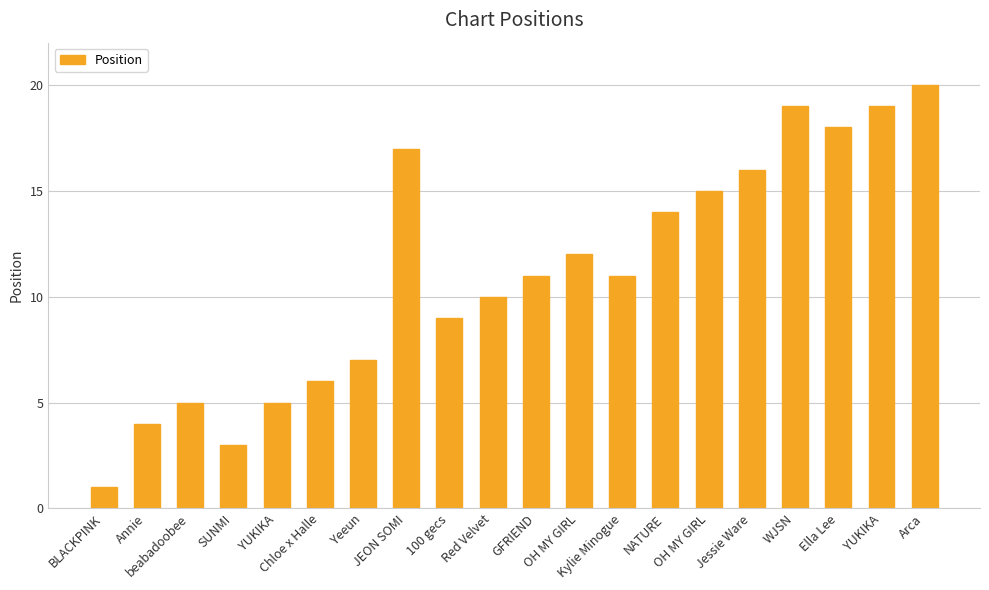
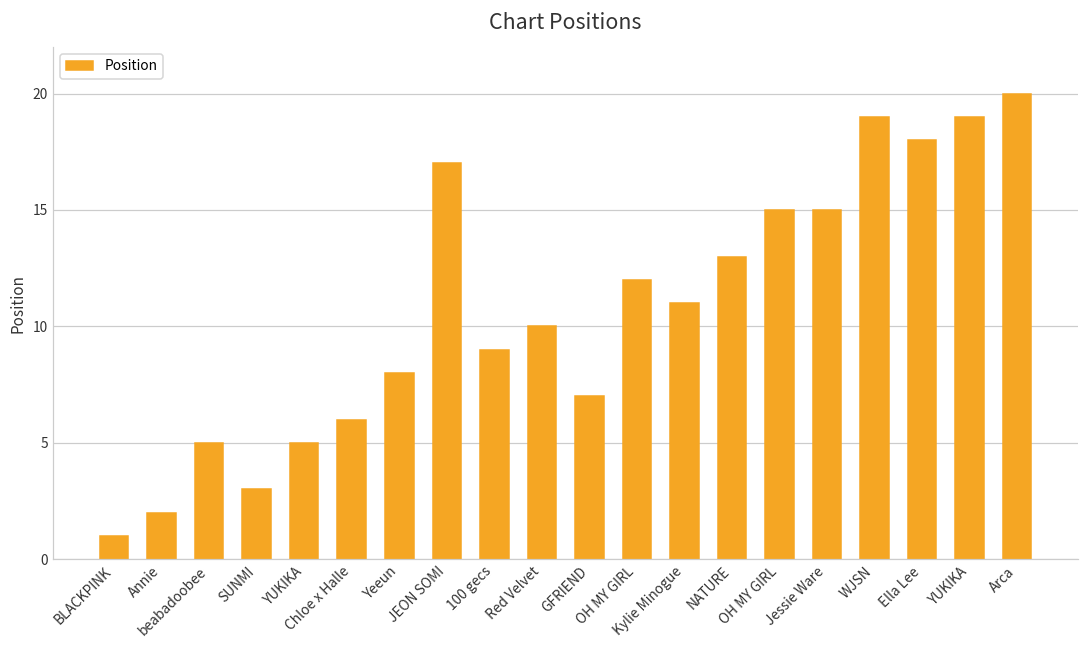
  {
    "BLACKPINK": 1,
-   "Annie": 4,
+   "Annie": 2,
    "beabadoobee": 5,
    "SUNMI": 3,
    "Chloe x Halle": 6,
-   "Yeeun": 7,
+   "Yeeun": 8,
    "JEON SOMI": 17,
    "100 gecs": 9,
    "Red Velvet": 10,
-   "GFRIEND": 11,
+   "GFRIEND": 7,
    "Kylie Minogue": 11,
-   "NATURE": 14,
-   "Jessie Ware": 16,
+   "NATURE": 13,
+   "Jessie Ware": 15,
    "WJSN": 19,
    "Ella Lee": 18,
    "Arca": 20
  }
